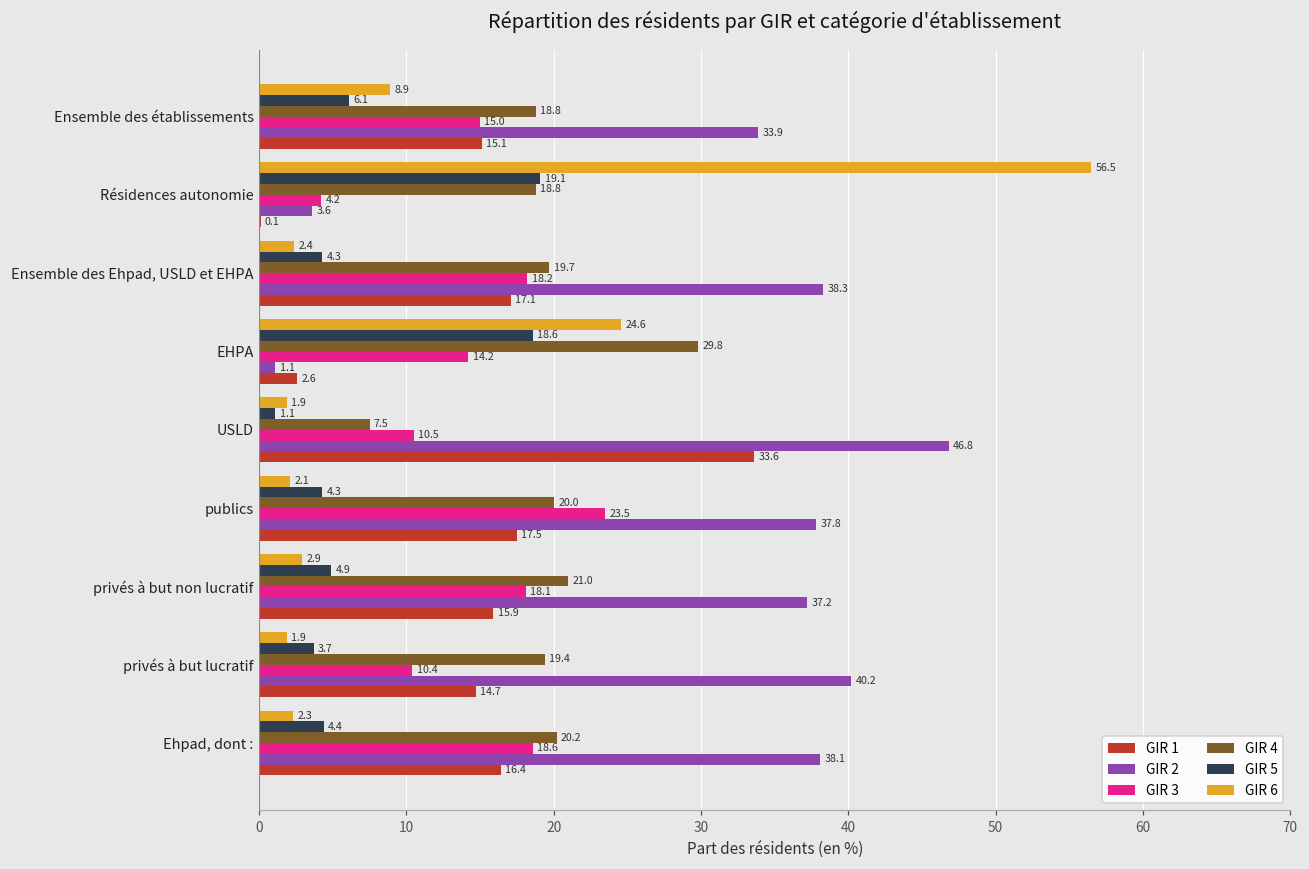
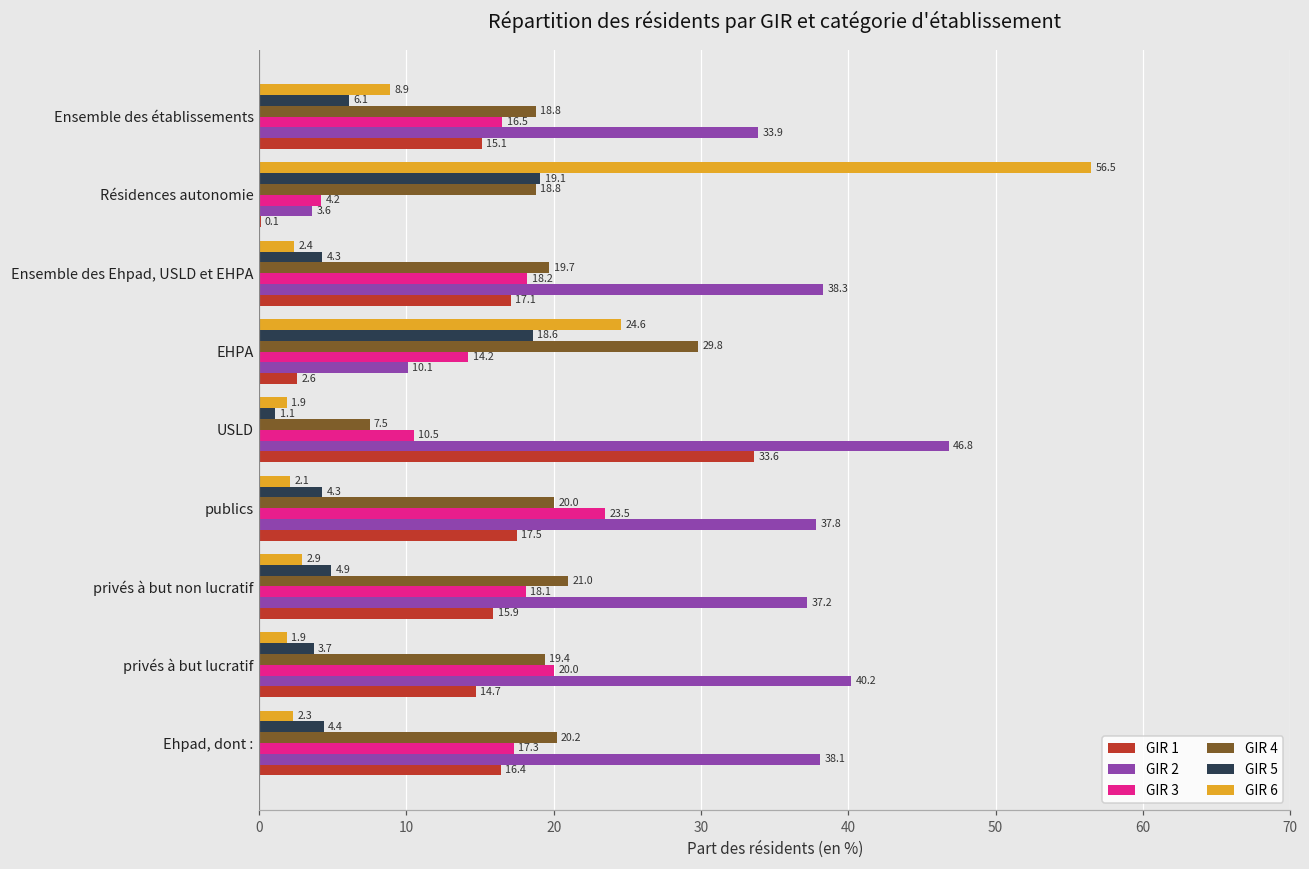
  {
    "GIR 1": {
      "Ensemble des établissements": 15.1,
      "Résidences autonomie": 0.1,
      "Ensemble des Ehpad, USLD et EHPA": 17.1,
      "EHPA": 2.6,
      "USLD": 33.6,
      "publics": 17.5,
      "privés à but non lucratif": 15.9,
      "privés à but lucratif": 14.7,
      "Ehpad, dont :": 16.4
    },
    "GIR 2": {
      "Ensemble des établissements": 33.9,
      "Résidences autonomie": 3.6,
      "Ensemble des Ehpad, USLD et EHPA": 38.3,
-     "EHPA": 1.1,
+     "EHPA": 10.1,
      "USLD": 46.8,
      "publics": 37.8,
      "privés à but non lucratif": 37.2,
      "privés à but lucratif": 40.2,
      "Ehpad, dont :": 38.1
    },
    "GIR 3": {
-     "Ensemble des établissements": 15.0,
+     "Ensemble des établissements": 16.5,
      "Résidences autonomie": 4.2,
      "Ensemble des Ehpad, USLD et EHPA": 18.2,
      "EHPA": 14.2,
      "USLD": 10.5,
      "publics": 23.5,
      "privés à but non lucratif": 18.1,
-     "privés à but lucratif": 10.4,
-     "Ehpad, dont :": 18.6
+     "privés à but lucratif": 20.0,
+     "Ehpad, dont :": 17.3
    },
    "GIR 4": {
      "Ensemble des établissements": 18.8,
      "Résidences autonomie": 18.8,
      "Ensemble des Ehpad, USLD et EHPA": 19.7,
      "EHPA": 29.8,
      "USLD": 7.5,
      "publics": 20.0,
      "privés à but non lucratif": 21.0,
      "privés à but lucratif": 19.4,
      "Ehpad, dont :": 20.2
    },
    "GIR 5": {
      "Ensemble des établissements": 6.1,
      "Résidences autonomie": 19.1,
      "Ensemble des Ehpad, USLD et EHPA": 4.3,
      "EHPA": 18.6,
      "USLD": 1.1,
      "publics": 4.3,
      "privés à but non lucratif": 4.9,
      "privés à but lucratif": 3.7,
      "Ehpad, dont :": 4.4
    },
    "GIR 6": {
      "Ensemble des établissements": 8.9,
      "Résidences autonomie": 56.5,
      "Ensemble des Ehpad, USLD et EHPA": 2.4,
      "EHPA": 24.6,
      "USLD": 1.9,
      "publics": 2.1,
      "privés à but non lucratif": 2.9,
      "privés à but lucratif": 1.9,
      "Ehpad, dont :": 2.3
    }
  }
